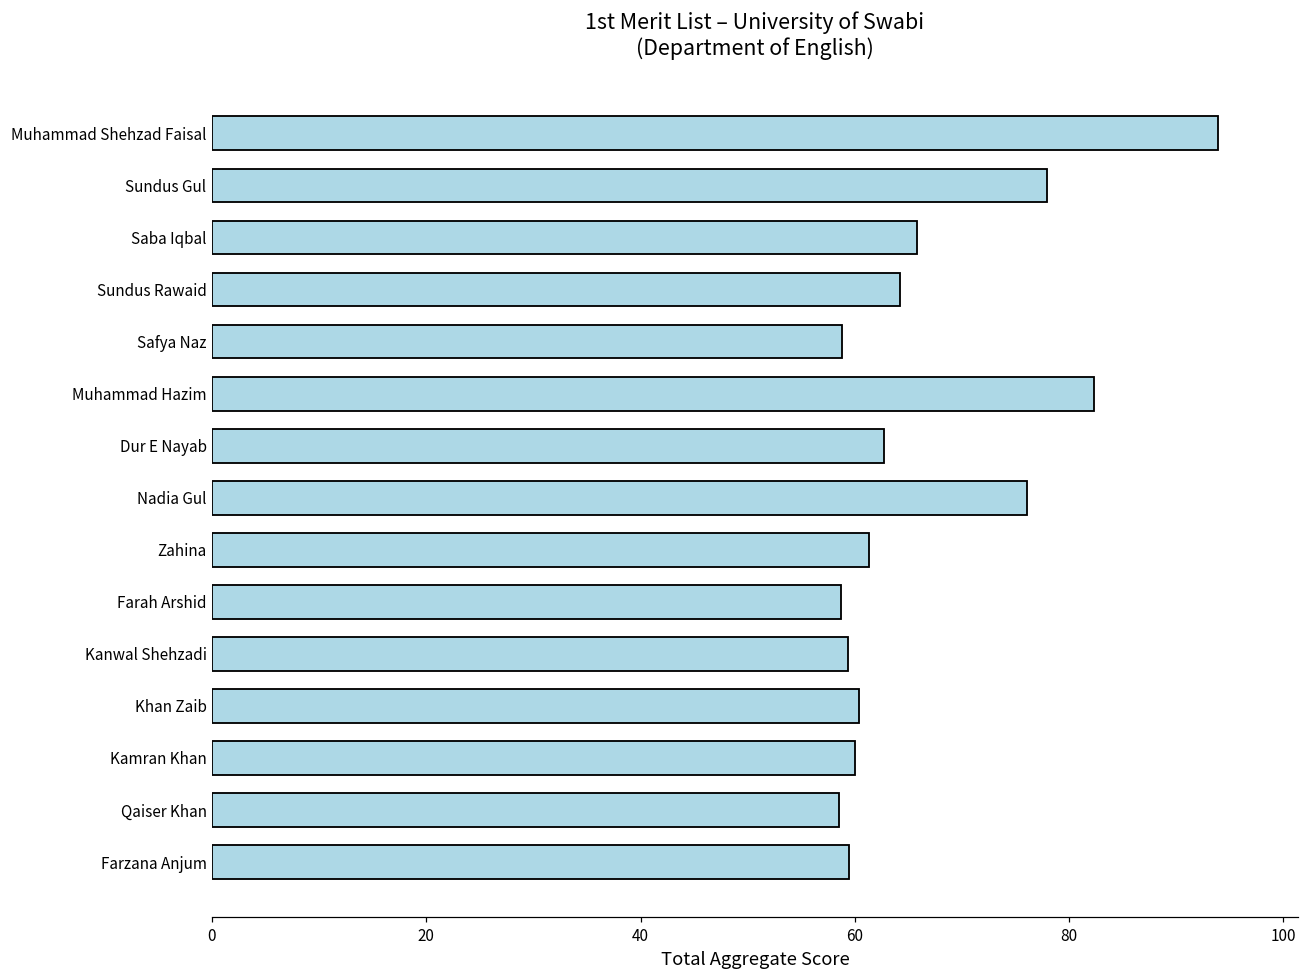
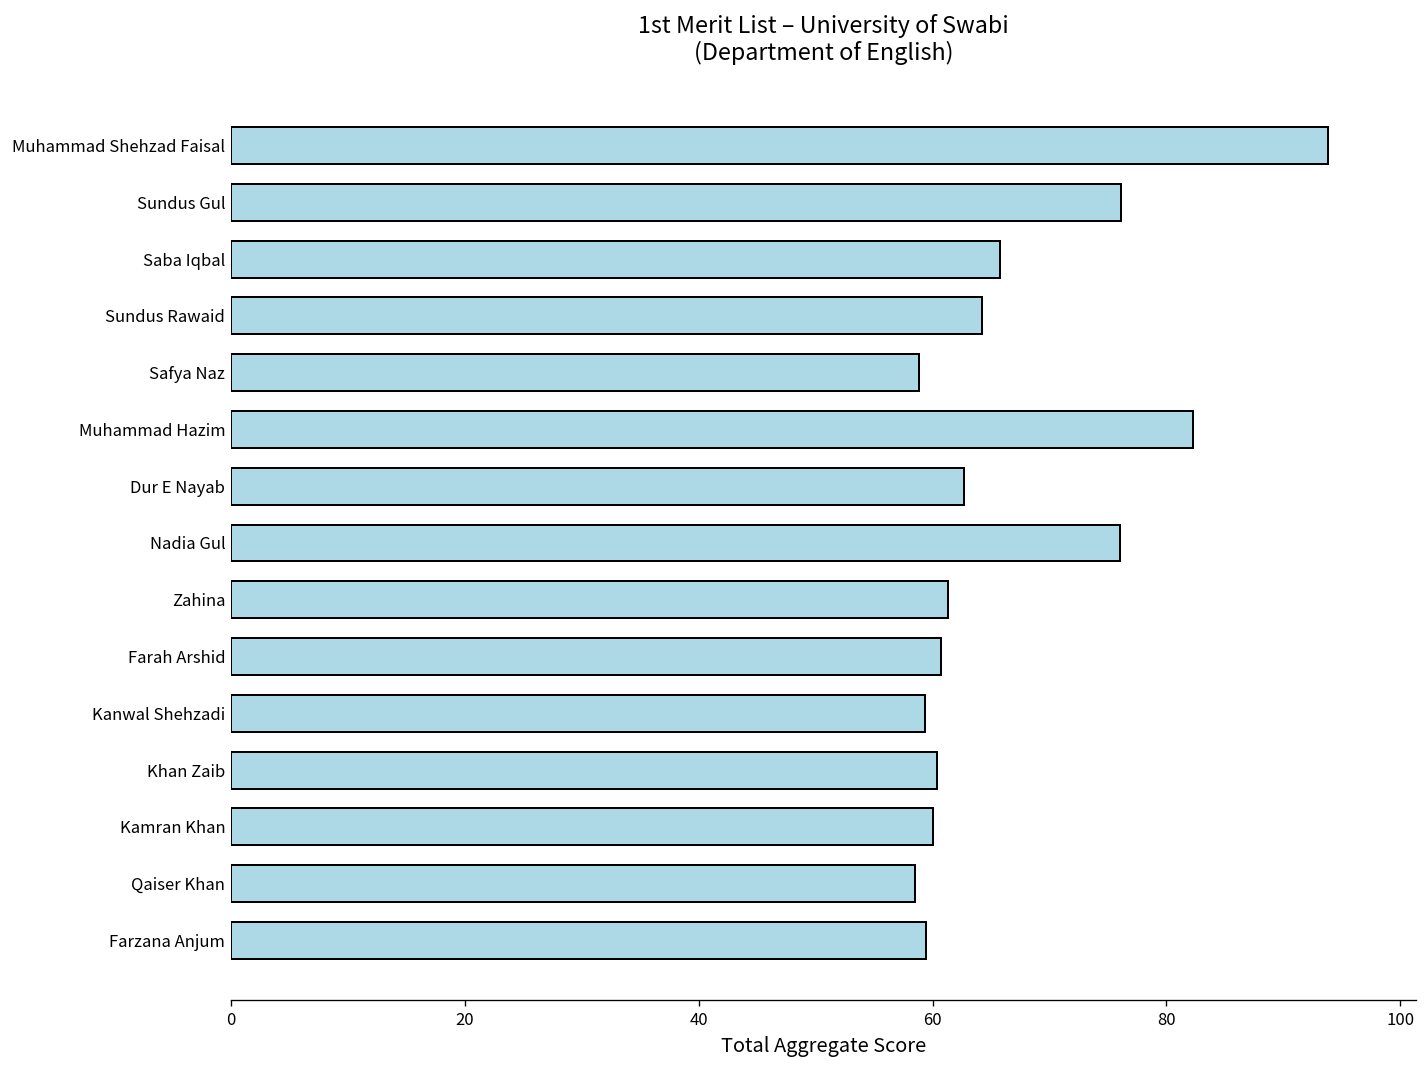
  {
    "Muhammad Shehzad Faisal": 94,
-   "Sundus Gul": 78,
+   "Sundus Gul": 76,
    "Saba Iqbal": 66,
    "Sundus Rawaid": 64,
    "Safya Naz": 59,
    "Muhammad Hazim": 82,
    "Dur E Nayab": 63,
    "Nadia Gul": 76,
    "Zahina": 61,
-   "Farah Arshid": 59,
+   "Farah Arshid": 61,
    "Kanwal Shehzadi": 59,
    "Khan Zaib": 60,
    "Kamran Khan": 60,
    "Qaiser Khan": 58,
    "Farzana Anjum": 59
  }
